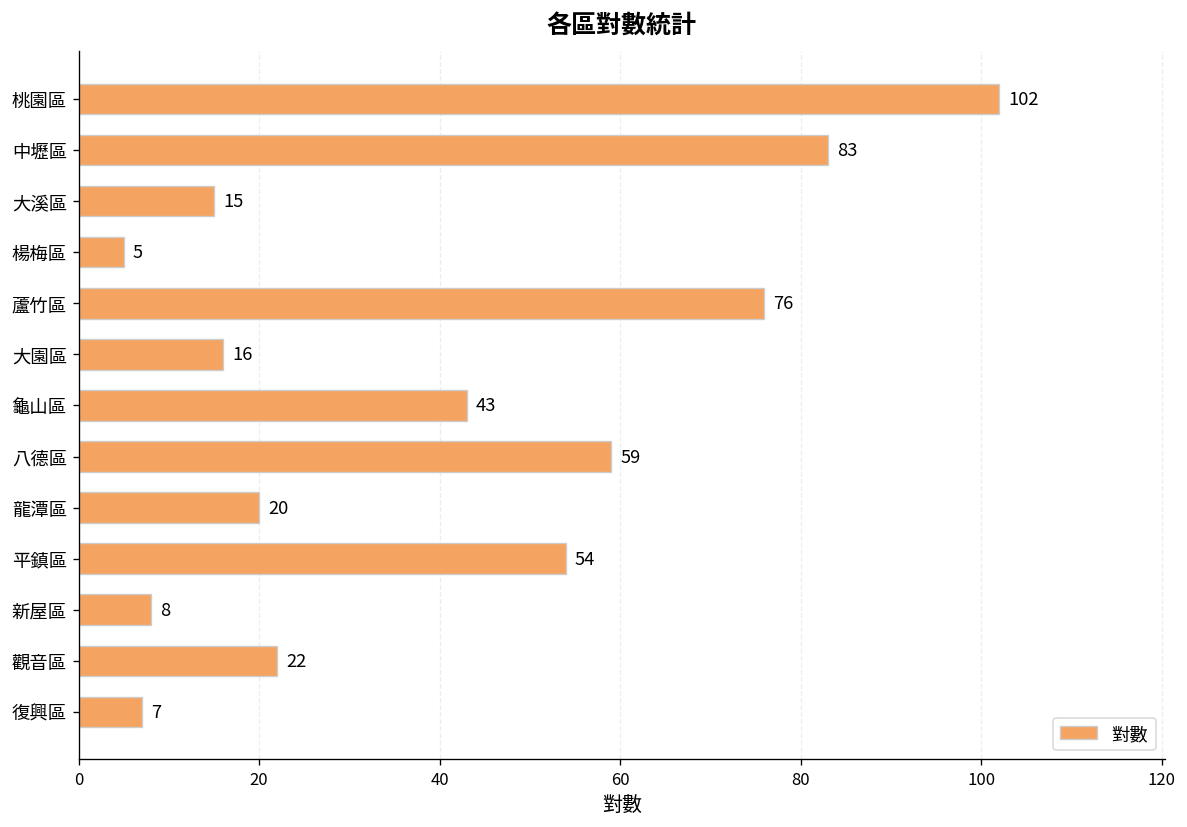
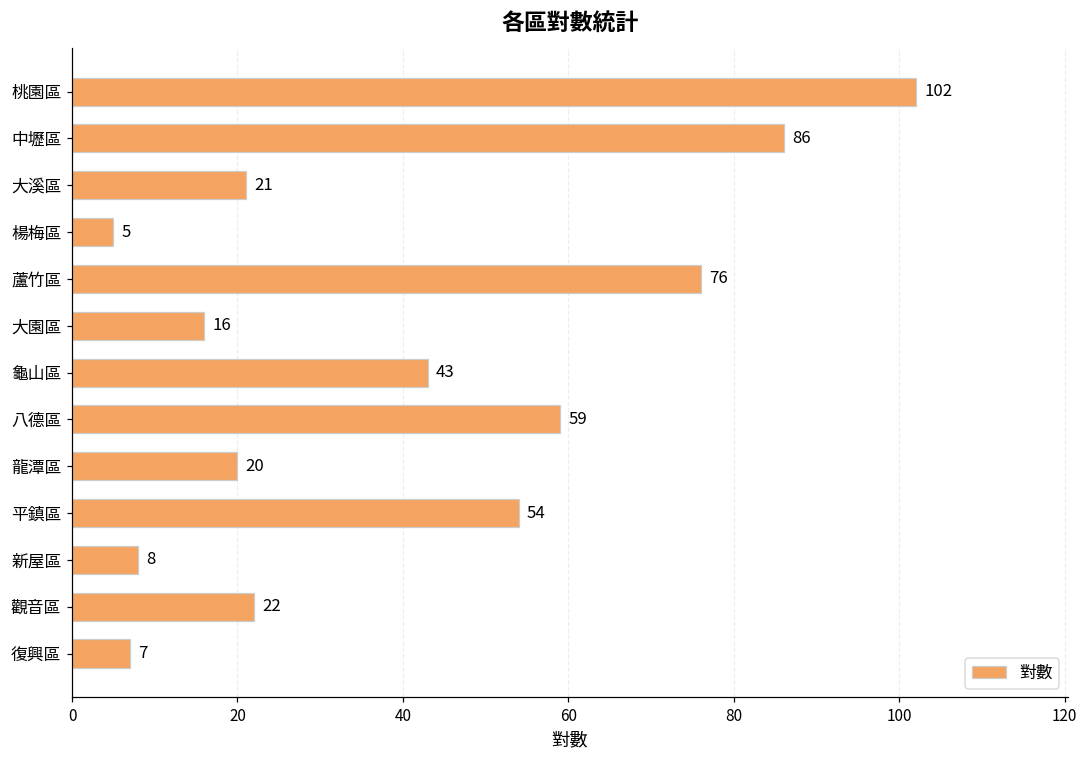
  {
    "桃園區": 102,
-   "中壢區": 83,
-   "大溪區": 15,
+   "中壢區": 86,
+   "大溪區": 21,
    "楊梅區": 5,
    "蘆竹區": 76,
    "大園區": 16,
    "龜山區": 43,
    "八德區": 59,
    "龍潭區": 20,
    "平鎮區": 54,
    "新屋區": 8,
    "觀音區": 22,
    "復興區": 7
  }
